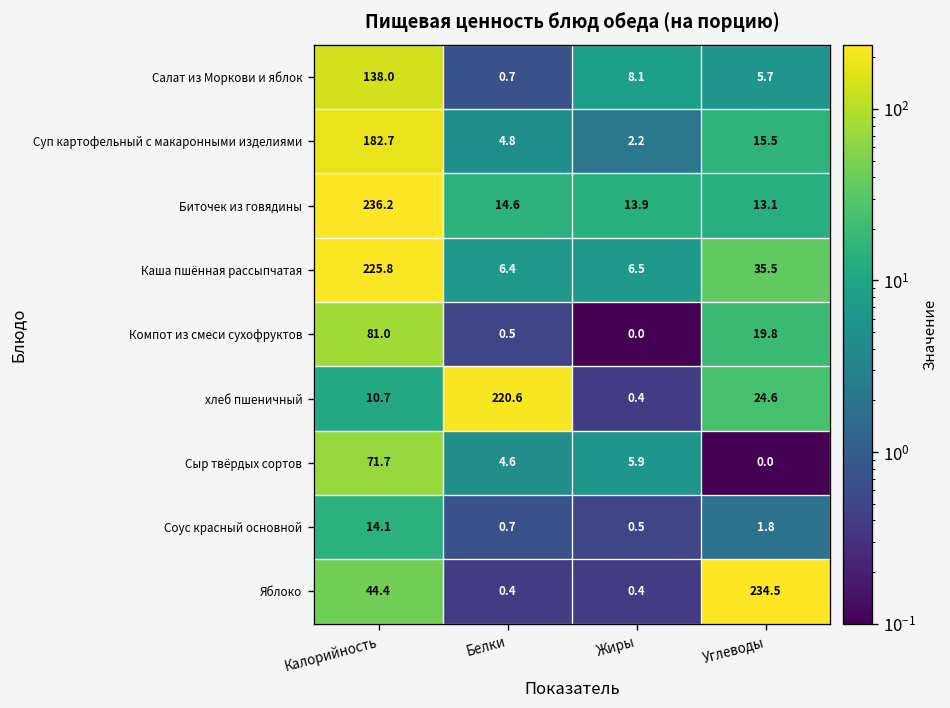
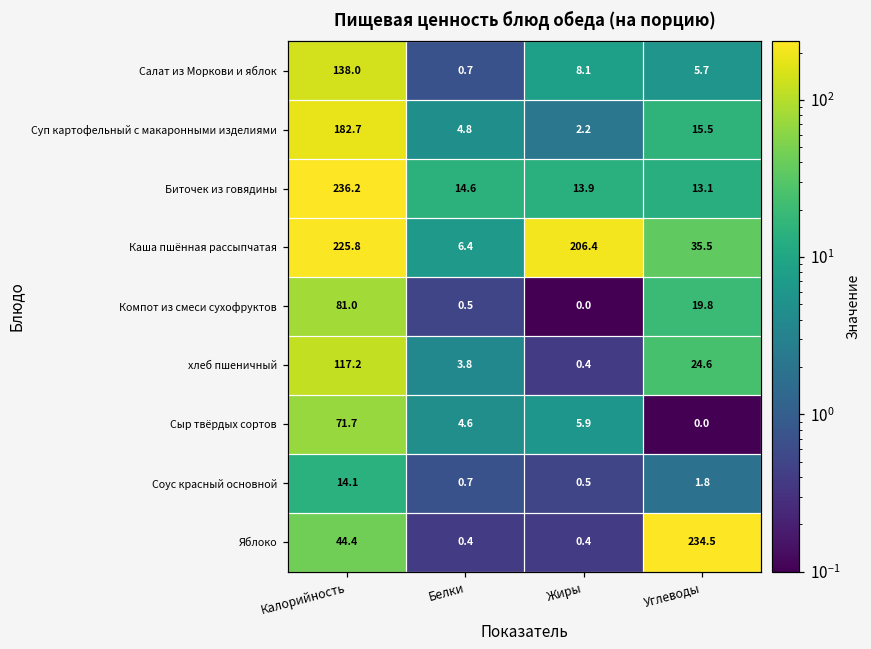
  {
    "Салат из Моркови и яблок": {
      "Калорийность": 138.0,
      "Белки": 0.7,
      "Жиры": 8.1,
      "Углеводы": 5.7
    },
    "Суп картофельный с макаронными изделиями": {
      "Калорийность": 182.7,
      "Белки": 4.8,
      "Жиры": 2.2,
      "Углеводы": 15.5
    },
    "Биточек из говядины": {
      "Калорийность": 236.2,
      "Белки": 14.6,
      "Жиры": 13.9,
      "Углеводы": 13.1
    },
    "Каша пшённая рассыпчатая": {
      "Калорийность": 225.8,
      "Белки": 6.4,
-     "Жиры": 6.5,
+     "Жиры": 206.4,
      "Углеводы": 35.5
    },
    "Компот из смеси сухофруктов": {
      "Калорийность": 81.0,
      "Белки": 0.5,
      "Жиры": 0.0,
      "Углеводы": 19.8
    },
    "хлеб пшеничный": {
-     "Калорийность": 10.7,
-     "Белки": 220.6,
+     "Калорийность": 117.2,
+     "Белки": 3.8,
      "Жиры": 0.4,
      "Углеводы": 24.6
    },
    "Сыр твёрдых сортов": {
      "Калорийность": 71.7,
      "Белки": 4.6,
      "Жиры": 5.9,
      "Углеводы": 0.0
    },
    "Соус красный основной": {
      "Калорийность": 14.1,
      "Белки": 0.7,
      "Жиры": 0.5,
      "Углеводы": 1.8
    },
    "Яблоко": {
      "Калорийность": 44.4,
      "Белки": 0.4,
      "Жиры": 0.4,
      "Углеводы": 234.5
    }
  }
